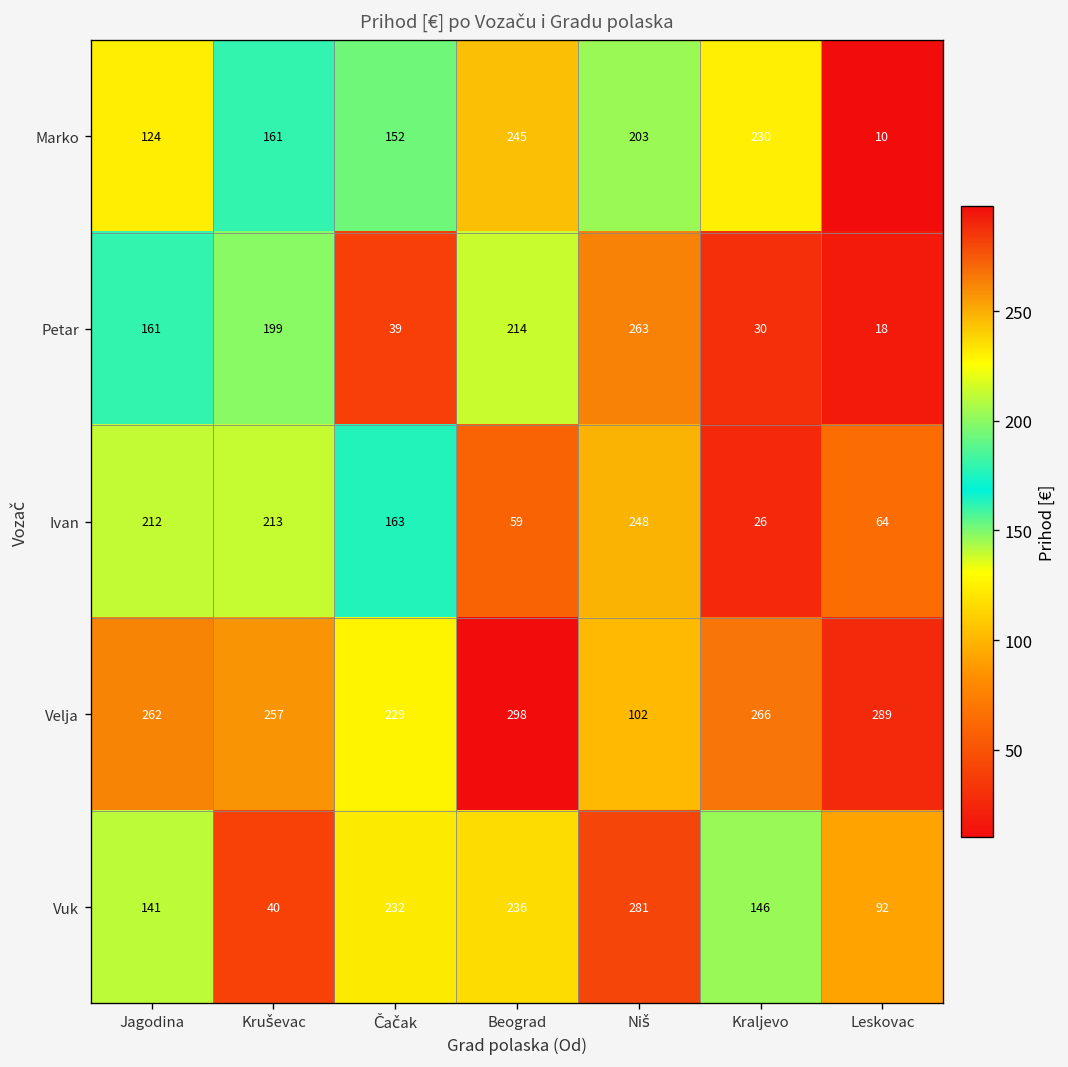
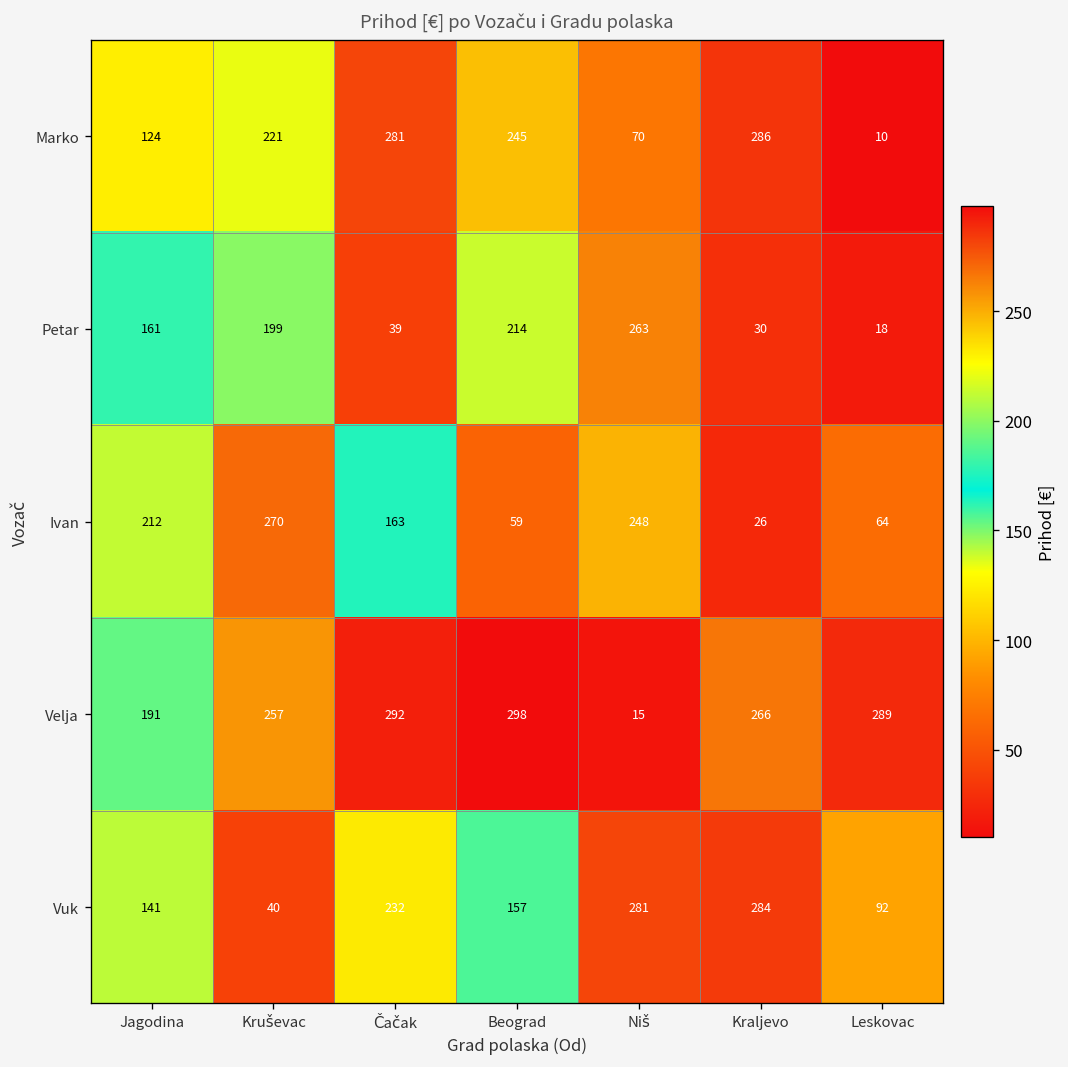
  {
    "Marko": {
      "Jagodina": 124,
-     "Kruševac": 161,
-     "Čačak": 152,
+     "Kruševac": 221,
+     "Čačak": 281,
      "Beograd": 245,
-     "Niš": 203,
-     "Kraljevo": 230,
+     "Niš": 70,
+     "Kraljevo": 286,
      "Leskovac": 10
    },
    "Petar": {
      "Jagodina": 161,
      "Kruševac": 199,
      "Čačak": 39,
      "Beograd": 214,
      "Niš": 263,
      "Kraljevo": 30,
      "Leskovac": 18
    },
    "Ivan": {
      "Jagodina": 212,
-     "Kruševac": 213,
+     "Kruševac": 270,
      "Čačak": 163,
      "Beograd": 59,
      "Niš": 248,
      "Kraljevo": 26,
      "Leskovac": 64
    },
    "Velja": {
-     "Jagodina": 262,
+     "Jagodina": 191,
      "Kruševac": 257,
-     "Čačak": 229,
+     "Čačak": 292,
      "Beograd": 298,
-     "Niš": 102,
+     "Niš": 15,
      "Kraljevo": 266,
      "Leskovac": 289
    },
    "Vuk": {
      "Jagodina": 141,
      "Kruševac": 40,
      "Čačak": 232,
-     "Beograd": 236,
+     "Beograd": 157,
      "Niš": 281,
-     "Kraljevo": 146,
+     "Kraljevo": 284,
      "Leskovac": 92
    }
  }
